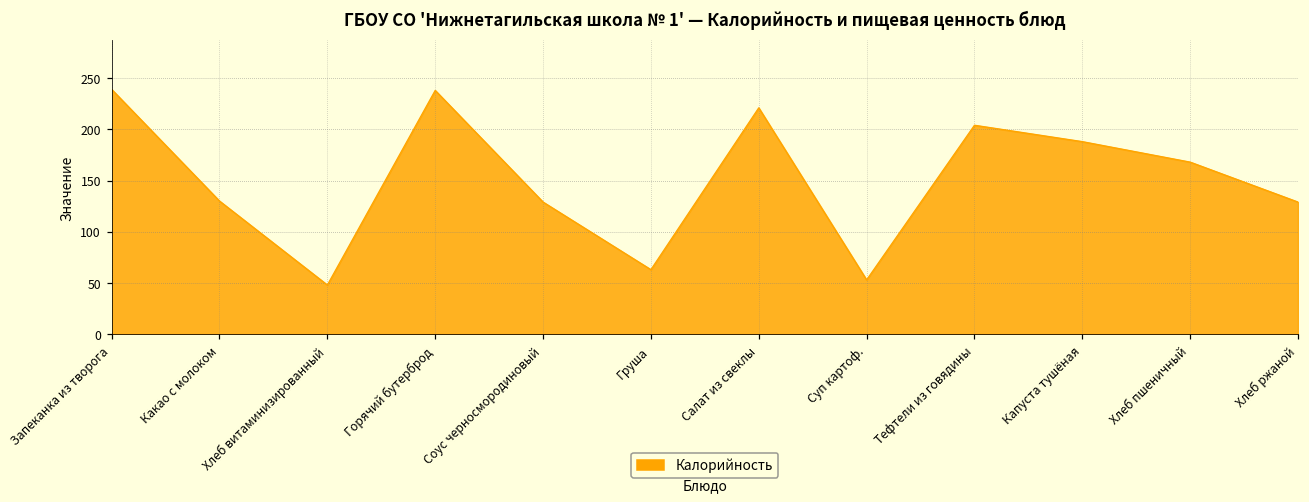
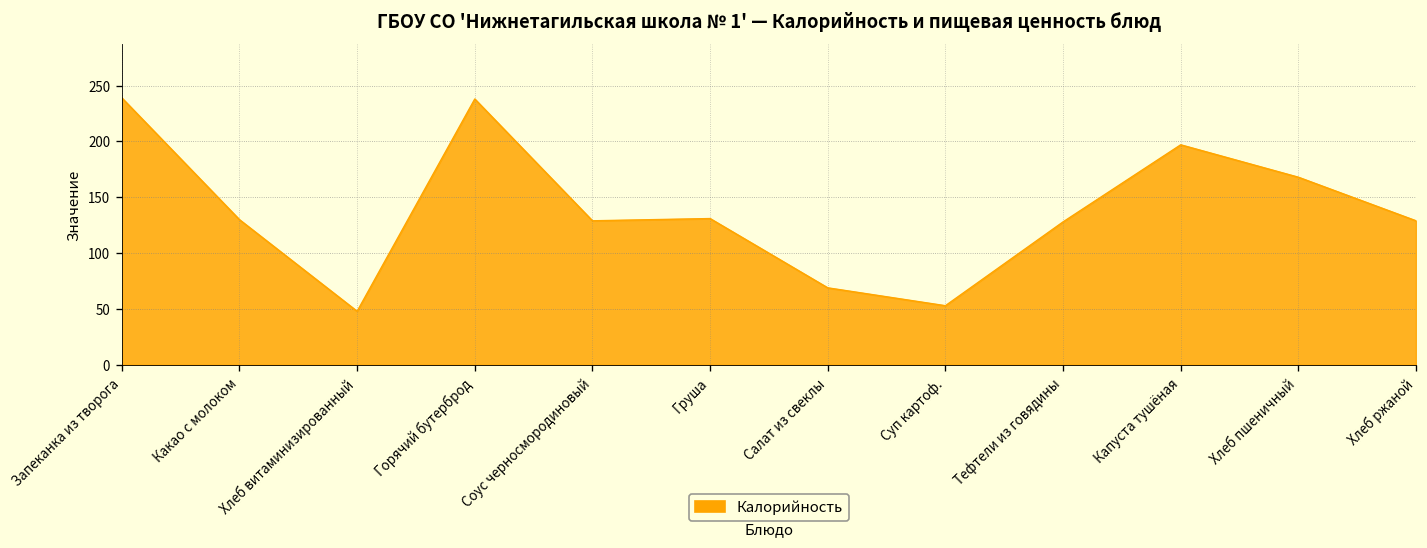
  {
    "Запеканка из творога": 240,
    "Какао с молоком": 130,
    "Хлеб витаминизированный": 50,
    "Горячий бутерброд": 240,
    "Соус черносмородиновый": 130,
-   "Груша": 60,
-   "Салат из свеклы": 220,
+   "Груша": 130,
+   "Салат из свеклы": 70,
    "Суп картоф.": 50,
-   "Тефтели из говядины": 200,
-   "Капуста тушёная": 190,
+   "Тефтели из говядины": 130,
+   "Капуста тушёная": 200,
    "Хлеб пшеничный": 170,
    "Хлеб ржаной": 130
  }
